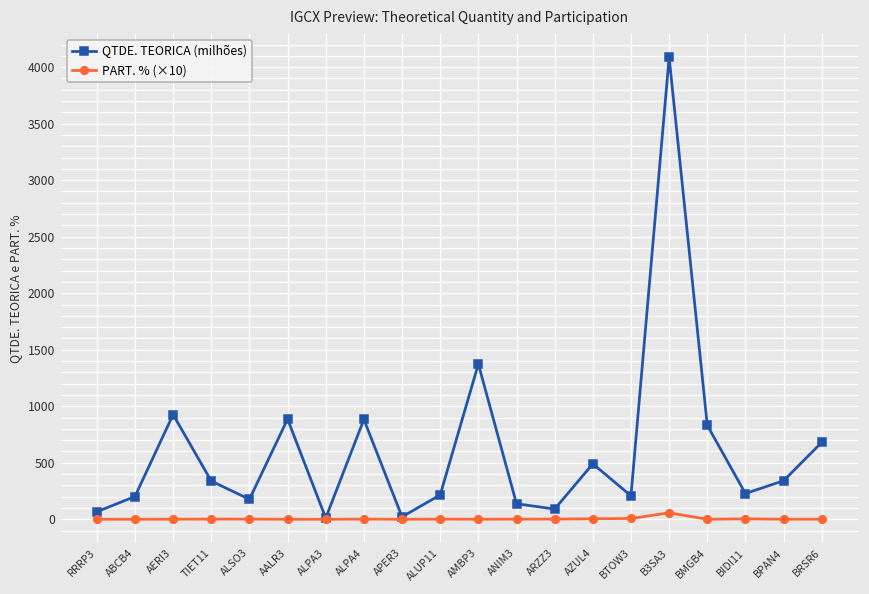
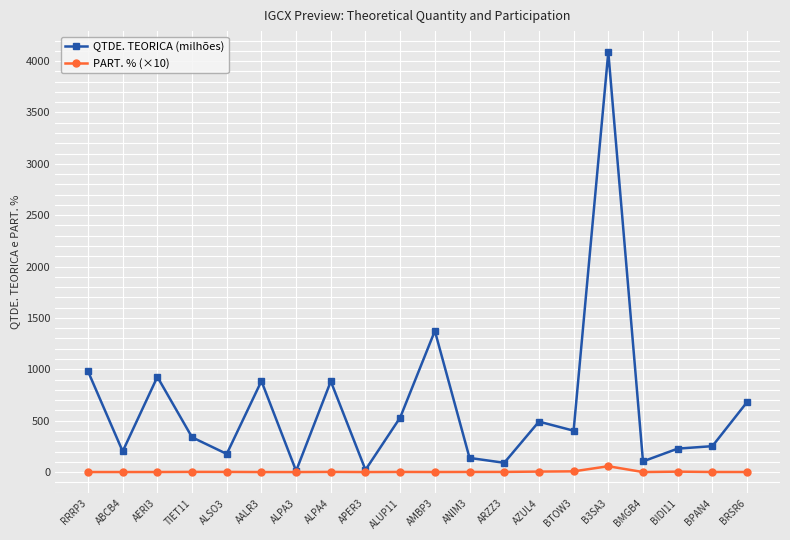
  {
    "QTDE. TEORICA (milhões)": {
-     "RRRP3": 70,
+     "RRRP3": 980,
      "ABCB4": 200,
      "AERI3": 930,
      "TIET11": 340,
      "ALSO3": 180,
      "AALR3": 890,
      "ALPA4": 880,
-     "ALUP11": 220,
+     "ALUP11": 530,
      "AMBP3": 1370,
      "ANIM3": 140,
      "ARZZ3": 90,
      "AZUL4": 490,
-     "BTOW3": 210,
+     "BTOW3": 400,
      "B3SA3": 4090,
-     "BMGB4": 830,
+     "BMGB4": 100,
      "BIDI11": 230,
-     "BPAN4": 340,
+     "BPAN4": 250,
      "BRSR6": 680
    },
    "PART. % (×10)": {
      "RRRP3": 0,
      "ABCB4": 0,
      "AERI3": 0,
      "TIET11": 0,
      "ALSO3": 0,
      "AALR3": 0,
      "ALPA4": 0,
      "ALUP11": 0,
      "AMBP3": 0,
      "ANIM3": 0,
      "ARZZ3": 0,
      "AZUL4": 0,
      "BTOW3": 10,
      "B3SA3": 60,
      "BMGB4": 0,
      "BIDI11": 0,
      "BPAN4": 0,
      "BRSR6": 0
    }
  }
